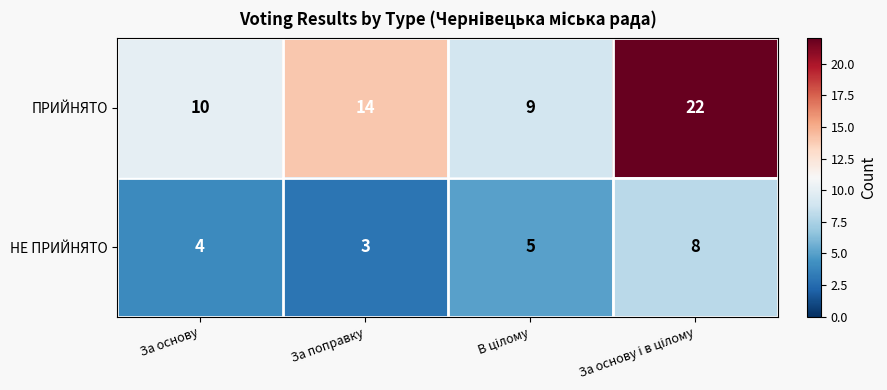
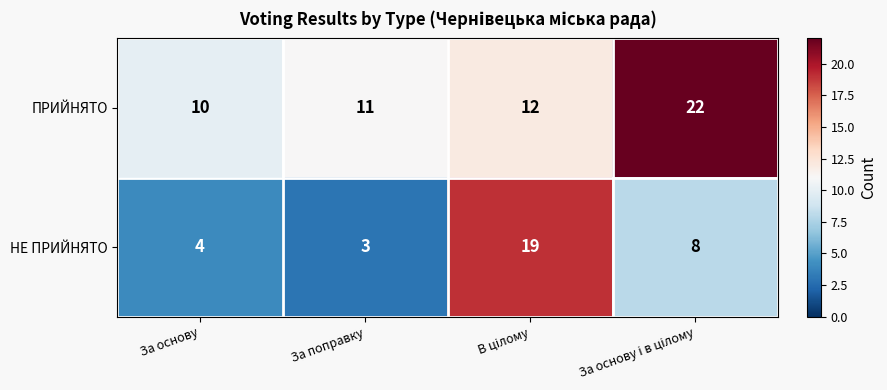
  {
    "ПРИЙНЯТО": {
      "За основу": 10,
-     "За поправку": 14,
-     "В цілому": 9,
+     "За поправку": 11,
+     "В цілому": 12,
      "За основу і в цілому": 22
    },
    "НЕ ПРИЙНЯТО": {
      "За основу": 4,
      "За поправку": 3,
-     "В цілому": 5,
+     "В цілому": 19,
      "За основу і в цілому": 8
    }
  }
